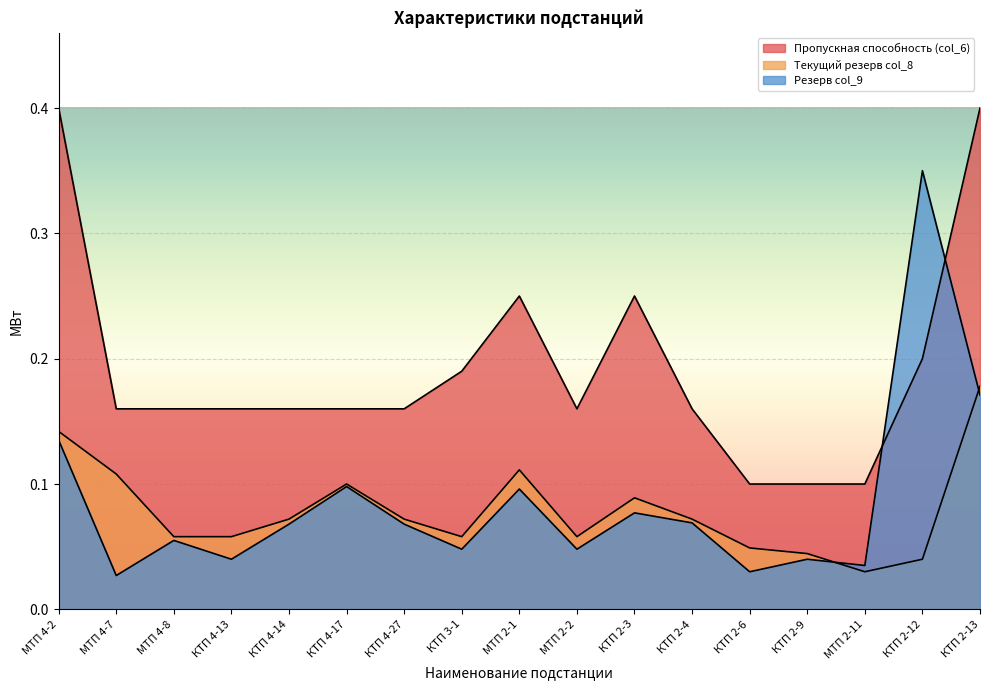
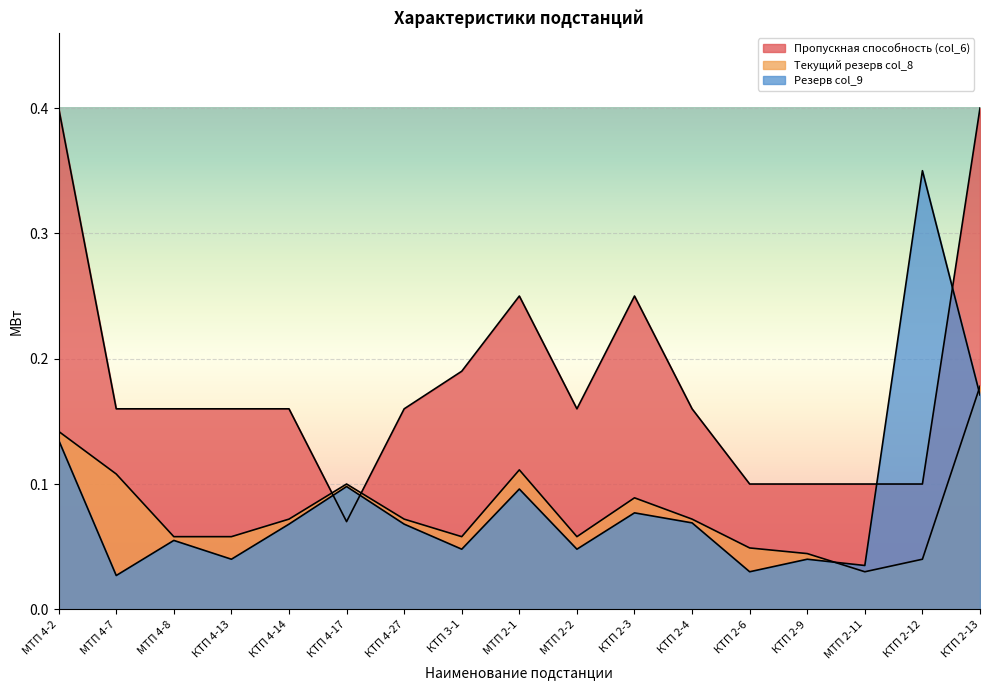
  {
    "Пропускная способность (col_6)": {
      "МТП 4-2": 0.40,
      "МТП 4-7": 0.16,
      "МТП 4-8": 0.16,
      "КТП 4-13": 0.16,
      "КТП 4-14": 0.16,
-     "КТП 4-17": 0.16,
+     "КТП 4-17": 0.07,
      "КТП 4-27": 0.16,
      "КТП 3-1": 0.19,
      "МТП 2-1": 0.25,
      "МТП 2-2": 0.16,
      "КТП 2-3": 0.25,
      "КТП 2-4": 0.16,
      "КТП 2-6": 0.10,
      "КТП 2-9": 0.10,
      "МТП 2-11": 0.10,
-     "КТП 2-12": 0.2,
+     "КТП 2-12": 0.1,
      "КТП 2-13": 0.40
    },
    "Текущий резерв col_8": {
      "МТП 4-2": 0.142,
      "МТП 4-7": 0.108,
      "МТП 4-8": 0.058,
      "КТП 4-13": 0.058,
      "КТП 4-14": 0.072,
      "КТП 4-27": 0.072,
      "КТП 3-1": 0.058,
      "МТП 2-1": 0.11,
      "МТП 2-2": 0.058,
      "КТП 2-3": 0.09,
      "КТП 2-4": 0.072,
      "КТП 2-6": 0.05,
      "КТП 2-9": 0.045,
      "МТП 2-11": 0.03,
      "КТП 2-12": 0.04,
      "КТП 2-13": 0.178
    },
    "Резерв col_9": {
      "МТП 4-2": 0.135,
      "МТП 4-7": 0.027,
      "МТП 4-8": 0.055,
      "КТП 4-13": 0.04,
      "КТП 4-14": 0.068,
      "КТП 4-27": 0.068,
      "КТП 3-1": 0.048,
      "МТП 2-1": 0.096,
      "МТП 2-2": 0.048,
      "КТП 2-3": 0.077,
      "КТП 2-4": 0.07,
      "КТП 2-6": 0.03,
      "КТП 2-9": 0.04,
      "МТП 2-11": 0.035,
      "КТП 2-12": 0.35,
      "КТП 2-13": 0.17
    }
  }
